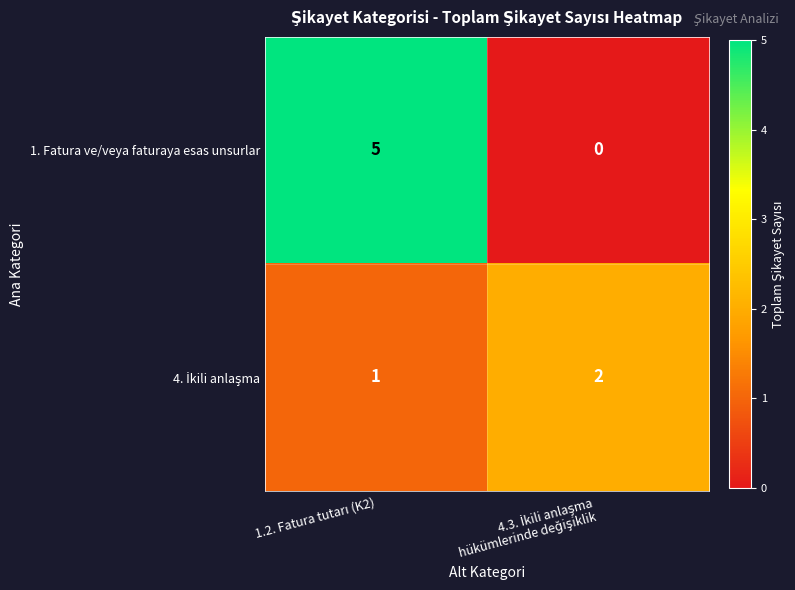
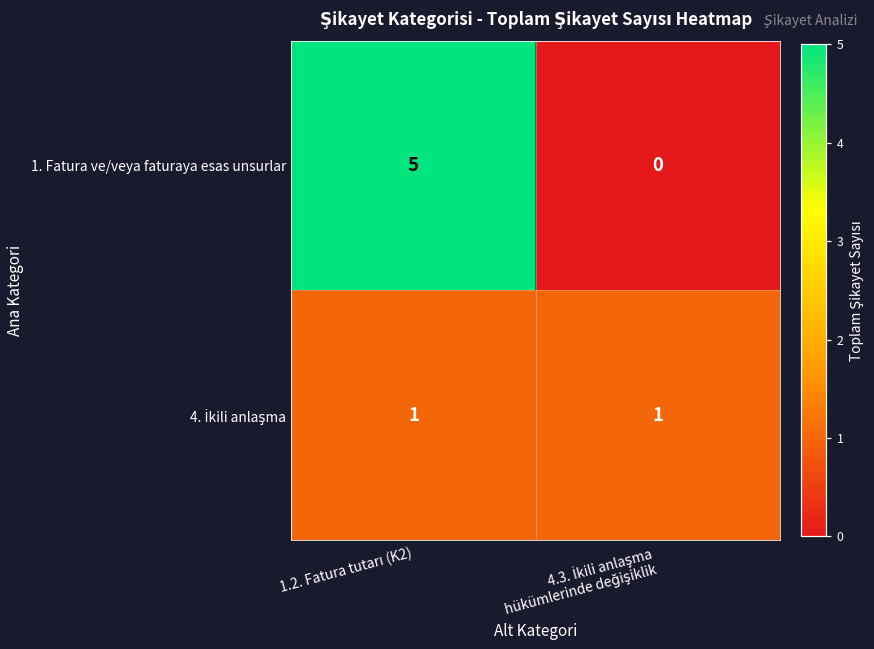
  {
    "1. Fatura ve/veya faturaya esas unsurlar": {
      "1.2. Fatura tutarı (K2)": 5,
      "4.3. İkili anlaşma hükümlerinde değişiklik": 0
    },
    "4. İkili anlaşma": {
      "1.2. Fatura tutarı (K2)": 1,
-     "4.3. İkili anlaşma hükümlerinde değişiklik": 2
+     "4.3. İkili anlaşma hükümlerinde değişiklik": 1
    }
  }
